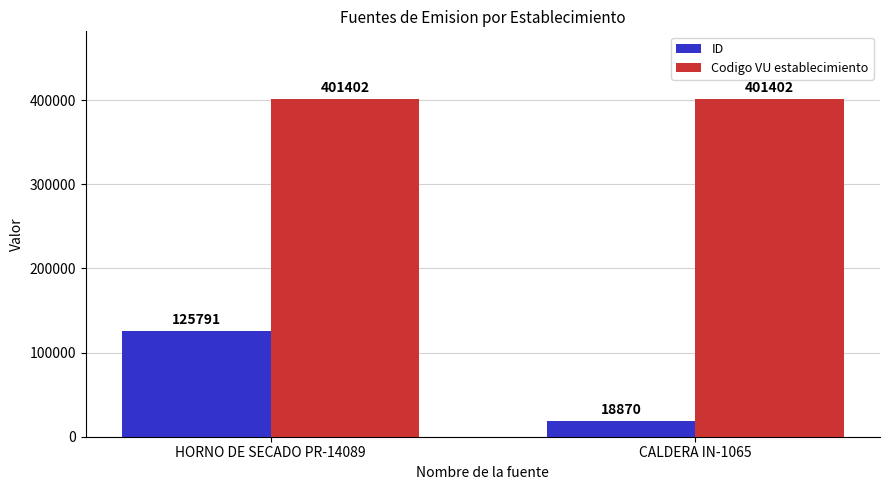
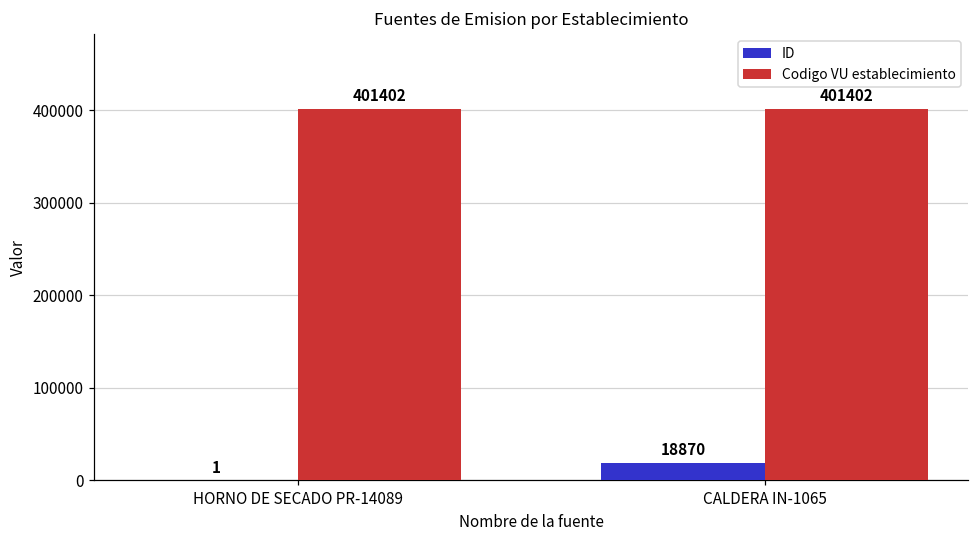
  {
    "ID": {
-     "HORNO DE SECADO PR-14089": 125791,
+     "HORNO DE SECADO PR-14089": 1,
      "CALDERA IN-1065": 18870
    },
    "Codigo VU establecimiento": {
      "HORNO DE SECADO PR-14089": 401402,
      "CALDERA IN-1065": 401402
    }
  }
